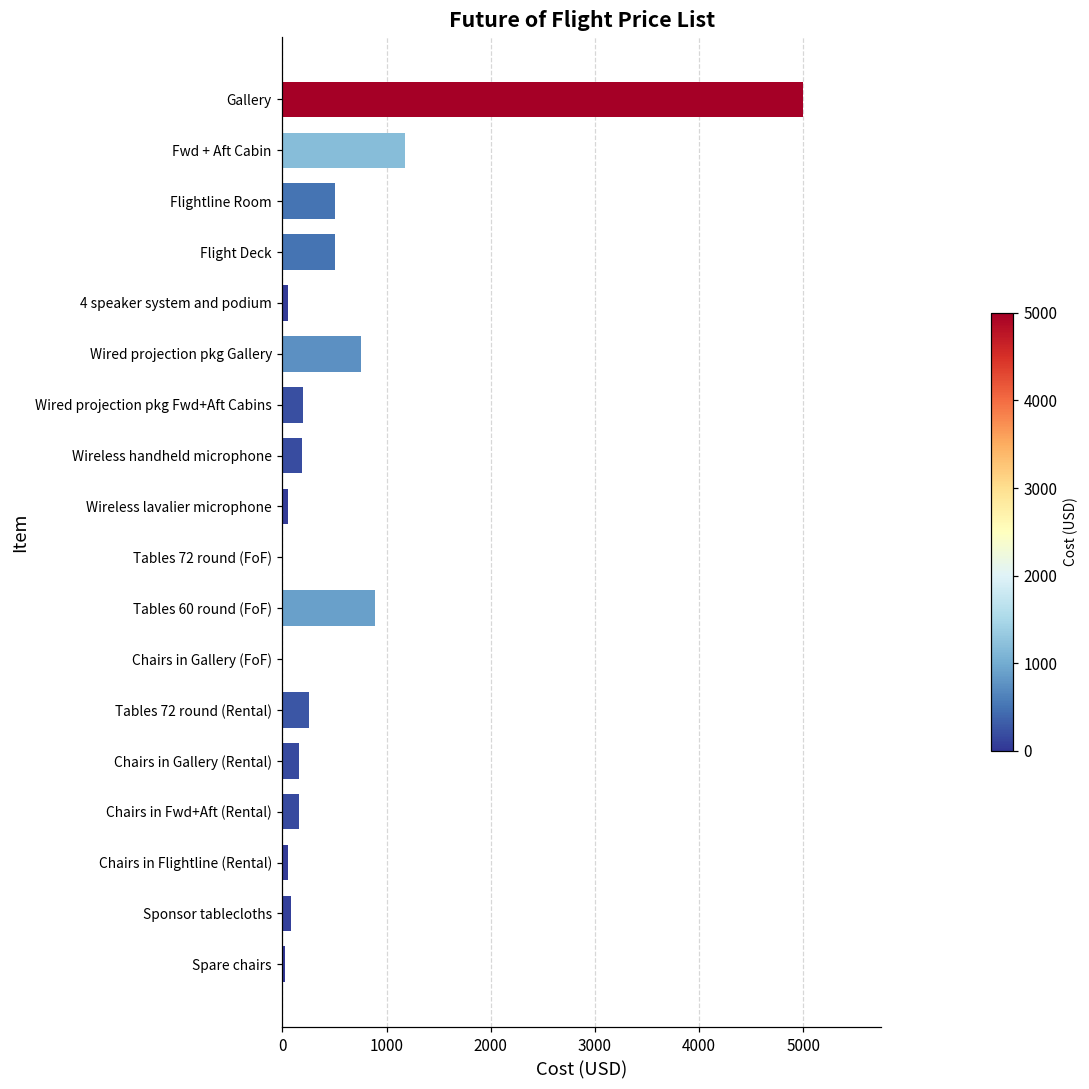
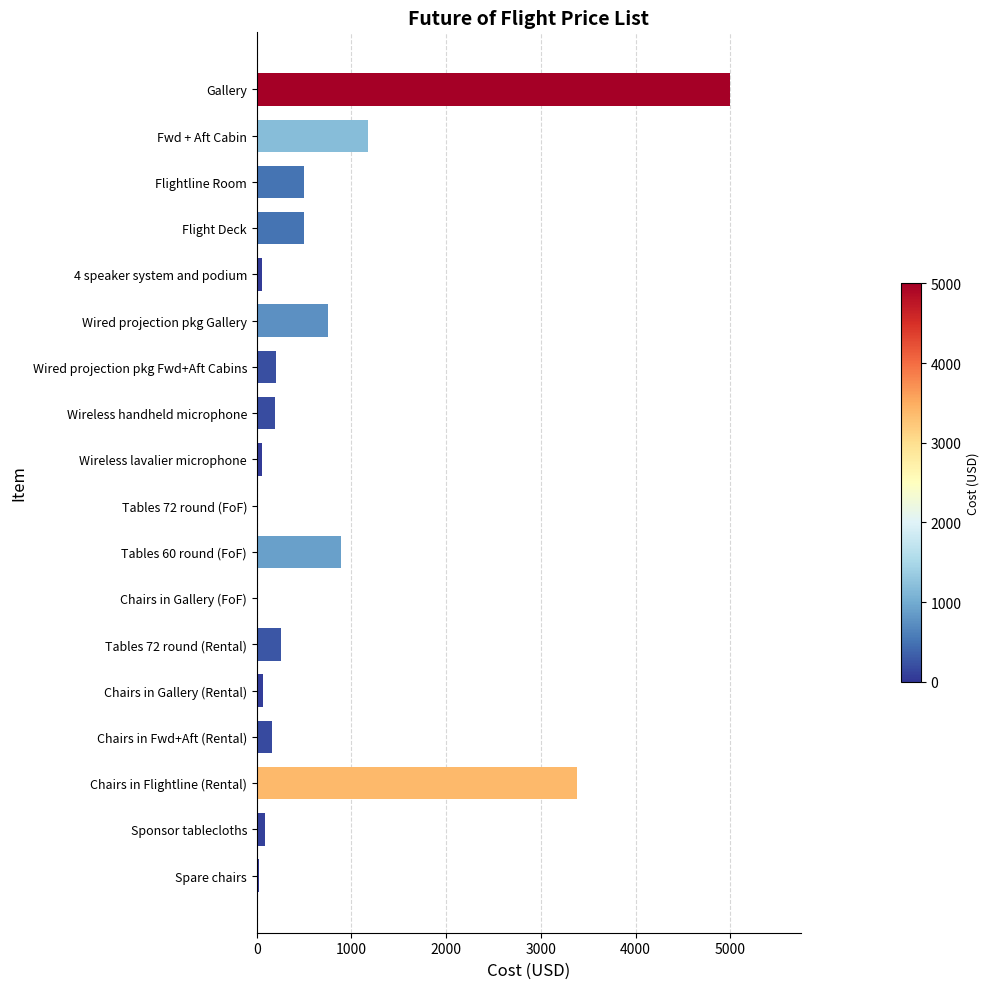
  {
    "Gallery": 5000,
    "Fwd + Aft Cabin": 1200,
    "Flightline Room": 500,
    "Flight Deck": 500,
    "4 speaker system and podium": 100,
    "Wired projection pkg Gallery": 800,
    "Wired projection pkg Fwd+Aft Cabins": 200,
    "Wireless handheld microphone": 200,
    "Wireless lavalier microphone": 100,
    "Tables 72 round (FoF)": 0,
    "Tables 60 round (FoF)": 900,
    "Chairs in Gallery (FoF)": 0,
    "Tables 72 round (Rental)": 300,
-   "Chairs in Gallery (Rental)": 200,
+   "Chairs in Gallery (Rental)": 100,
    "Chairs in Fwd+Aft (Rental)": 200,
-   "Chairs in Flightline (Rental)": 100,
+   "Chairs in Flightline (Rental)": 3400,
    "Sponsor tablecloths": 100
  }
